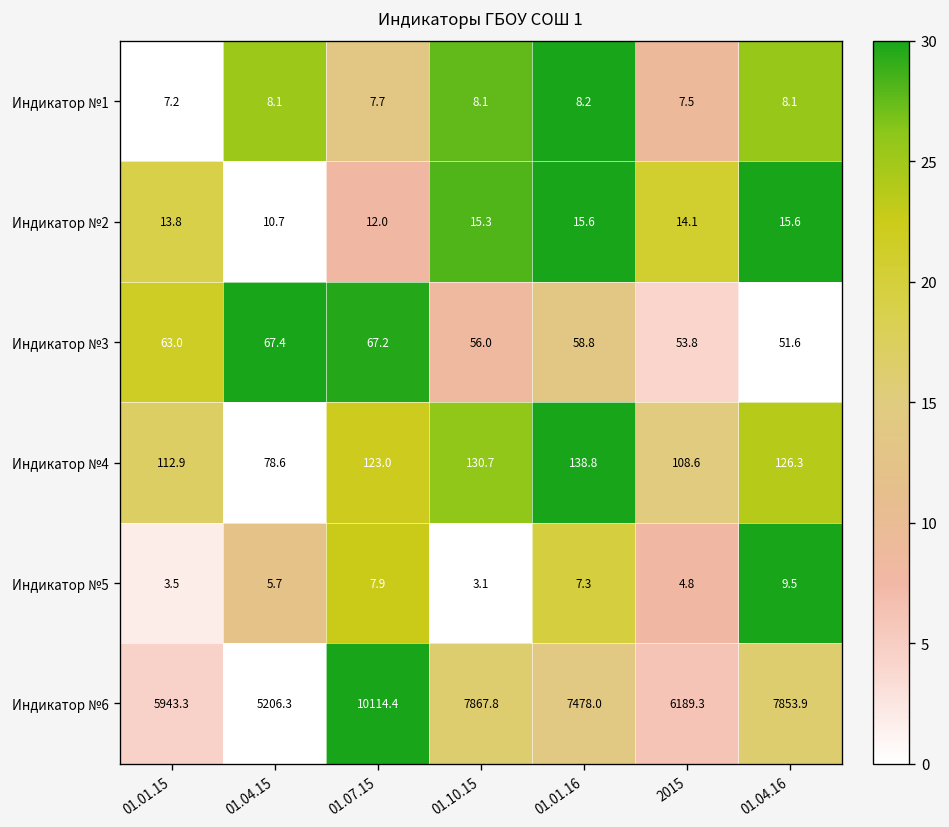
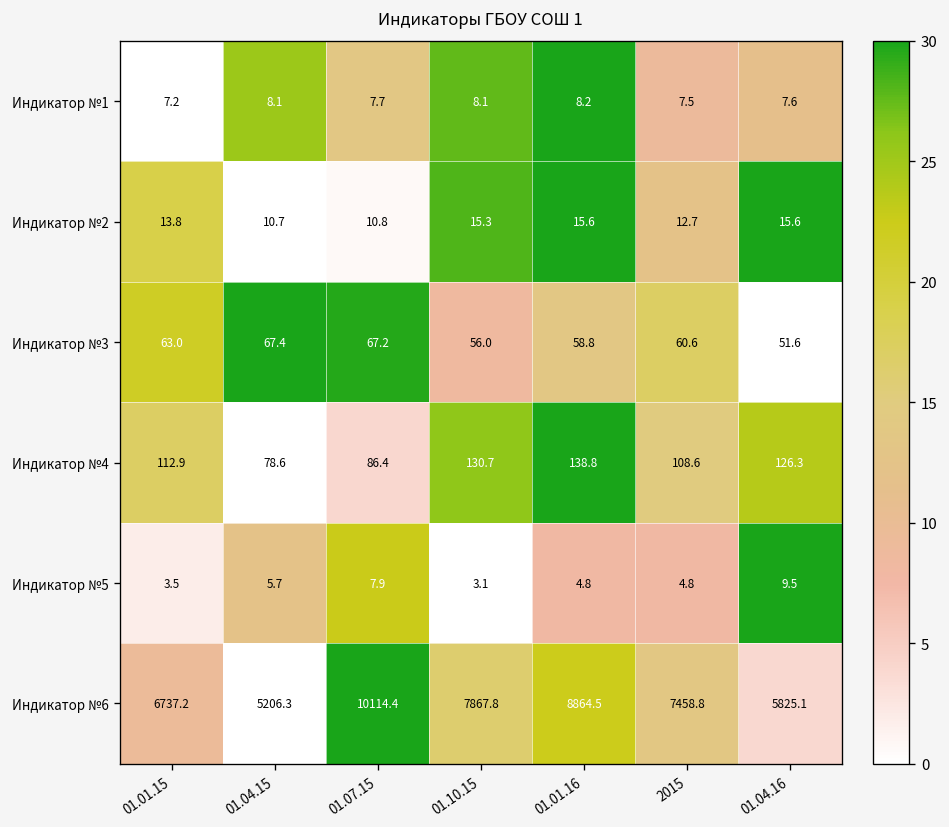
  {
    "Индикатор №1": {
      "01.01.15": 7.2,
      "01.04.15": 8.1,
      "01.07.15": 7.7,
      "01.10.15": 8.1,
      "01.01.16": 8.2,
      "2015": 7.5,
-     "01.04.16": 8.1
+     "01.04.16": 7.6
    },
    "Индикатор №2": {
      "01.01.15": 13.8,
      "01.04.15": 10.7,
-     "01.07.15": 12.0,
+     "01.07.15": 10.8,
      "01.10.15": 15.3,
      "01.01.16": 15.6,
-     "2015": 14.1,
+     "2015": 12.7,
      "01.04.16": 15.6
    },
    "Индикатор №3": {
      "01.01.15": 63.0,
      "01.04.15": 67.4,
      "01.07.15": 67.2,
      "01.10.15": 56.0,
      "01.01.16": 58.8,
-     "2015": 53.8,
+     "2015": 60.6,
      "01.04.16": 51.6
    },
    "Индикатор №4": {
      "01.01.15": 112.9,
      "01.04.15": 78.6,
-     "01.07.15": 123.0,
+     "01.07.15": 86.4,
      "01.10.15": 130.7,
      "01.01.16": 138.8,
      "2015": 108.6,
      "01.04.16": 126.3
    },
    "Индикатор №5": {
      "01.01.15": 3.5,
      "01.04.15": 5.7,
      "01.07.15": 7.9,
      "01.10.15": 3.1,
-     "01.01.16": 7.3,
+     "01.01.16": 4.8,
      "2015": 4.8,
      "01.04.16": 9.5
    },
    "Индикатор №6": {
-     "01.01.15": 5943.3,
+     "01.01.15": 6737.2,
      "01.04.15": 5206.3,
      "01.07.15": 10114.4,
      "01.10.15": 7867.8,
-     "01.01.16": 7478.0,
-     "2015": 6189.3,
-     "01.04.16": 7853.9
+     "01.01.16": 8864.5,
+     "2015": 7458.8,
+     "01.04.16": 5825.1
    }
  }
